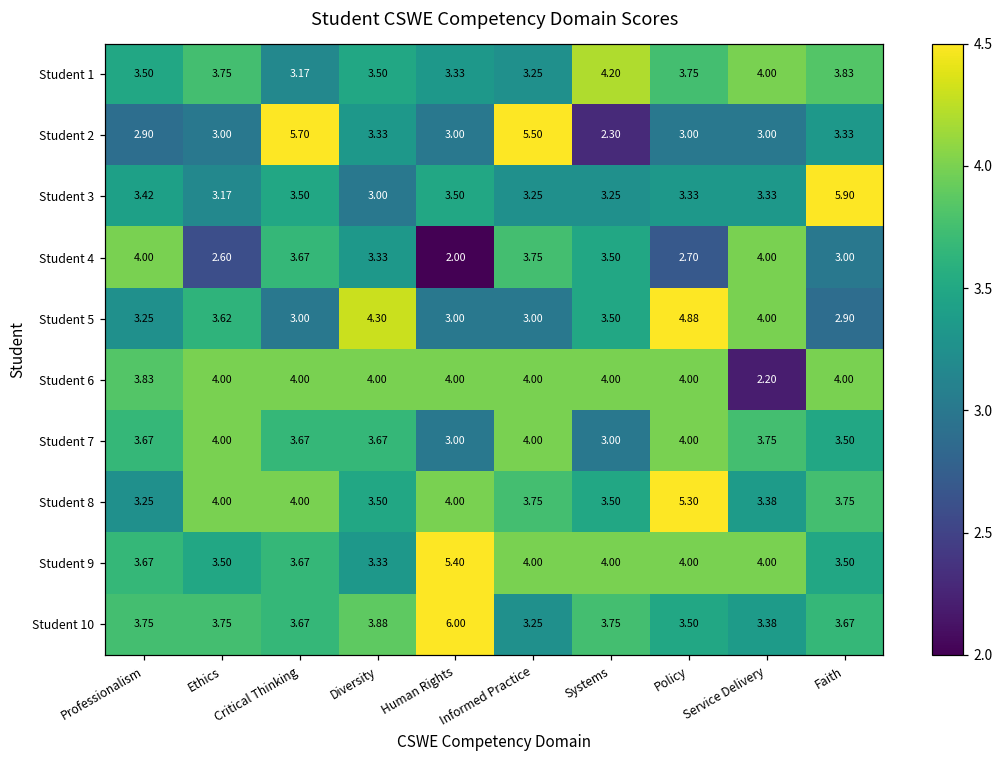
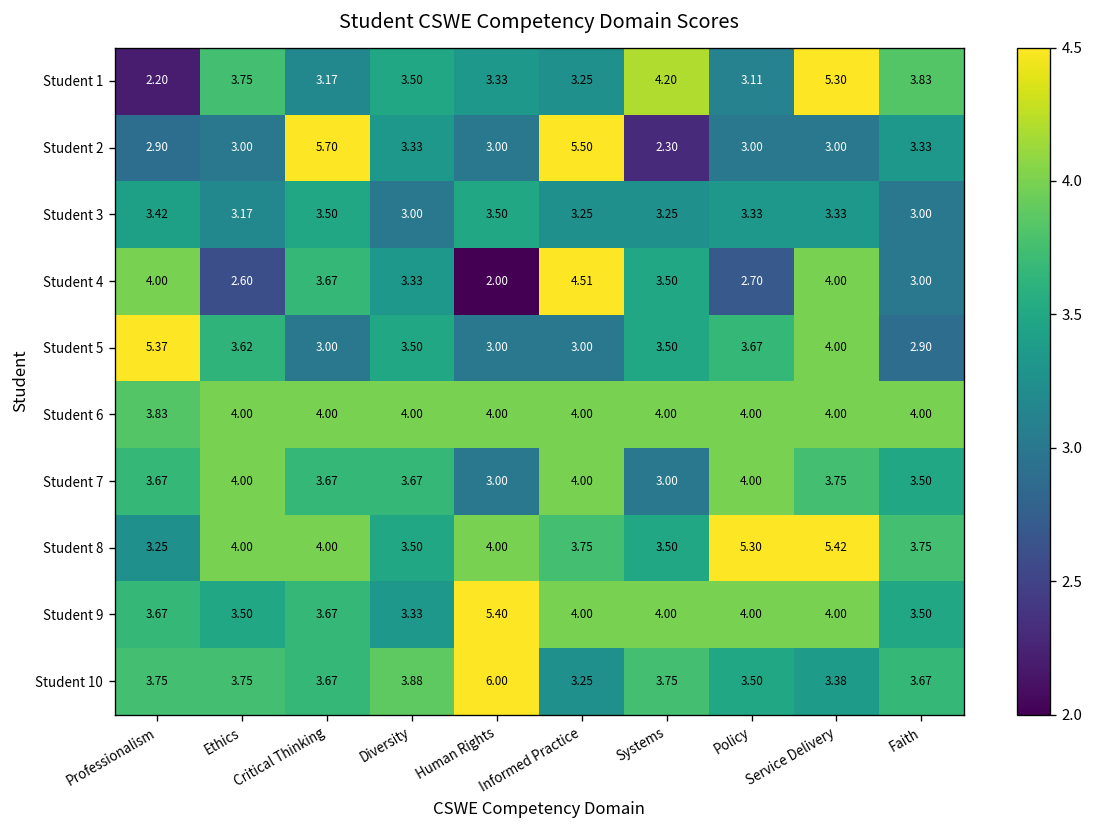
  {
    "Student 1": {
-     "Professionalism": 3.50,
+     "Professionalism": 2.20,
      "Ethics": 3.75,
      "Critical Thinking": 3.17,
      "Diversity": 3.50,
      "Human Rights": 3.33,
      "Informed Practice": 3.25,
      "Systems": 4.20,
-     "Policy": 3.75,
-     "Service Delivery": 4.00,
+     "Policy": 3.11,
+     "Service Delivery": 5.30,
      "Faith": 3.83
    },
    "Student 2": {
      "Professionalism": 2.90,
      "Ethics": 3.00,
      "Critical Thinking": 5.70,
      "Diversity": 3.33,
      "Human Rights": 3.00,
      "Informed Practice": 5.50,
      "Systems": 2.30,
      "Policy": 3.00,
      "Service Delivery": 3.00,
      "Faith": 3.33
    },
    "Student 3": {
      "Professionalism": 3.42,
      "Ethics": 3.17,
      "Critical Thinking": 3.50,
      "Diversity": 3.00,
      "Human Rights": 3.50,
      "Informed Practice": 3.25,
      "Systems": 3.25,
      "Policy": 3.33,
      "Service Delivery": 3.33,
-     "Faith": 5.90
+     "Faith": 3.00
    },
    "Student 4": {
      "Professionalism": 4.00,
      "Ethics": 2.60,
      "Critical Thinking": 3.67,
      "Diversity": 3.33,
      "Human Rights": 2.00,
-     "Informed Practice": 3.75,
+     "Informed Practice": 4.51,
      "Systems": 3.50,
      "Policy": 2.70,
      "Service Delivery": 4.00,
      "Faith": 3.00
    },
    "Student 5": {
-     "Professionalism": 3.25,
+     "Professionalism": 5.37,
      "Ethics": 3.62,
      "Critical Thinking": 3.00,
-     "Diversity": 4.30,
+     "Diversity": 3.50,
      "Human Rights": 3.00,
      "Informed Practice": 3.00,
      "Systems": 3.50,
-     "Policy": 4.88,
+     "Policy": 3.67,
      "Service Delivery": 4.00,
      "Faith": 2.90
    },
    "Student 6": {
      "Professionalism": 3.83,
      "Ethics": 4.00,
      "Critical Thinking": 4.00,
      "Diversity": 4.00,
      "Human Rights": 4.00,
      "Informed Practice": 4.00,
      "Systems": 4.00,
      "Policy": 4.00,
-     "Service Delivery": 2.20,
+     "Service Delivery": 4.00,
      "Faith": 4.00
    },
    "Student 7": {
      "Professionalism": 3.67,
      "Ethics": 4.00,
      "Critical Thinking": 3.67,
      "Diversity": 3.67,
      "Human Rights": 3.00,
      "Informed Practice": 4.00,
      "Systems": 3.00,
      "Policy": 4.00,
      "Service Delivery": 3.75,
      "Faith": 3.50
    },
    "Student 8": {
      "Professionalism": 3.25,
      "Ethics": 4.00,
      "Critical Thinking": 4.00,
      "Diversity": 3.50,
      "Human Rights": 4.00,
      "Informed Practice": 3.75,
      "Systems": 3.50,
      "Policy": 5.30,
-     "Service Delivery": 3.38,
+     "Service Delivery": 5.42,
      "Faith": 3.75
    },
    "Student 9": {
      "Professionalism": 3.67,
      "Ethics": 3.50,
      "Critical Thinking": 3.67,
      "Diversity": 3.33,
      "Human Rights": 5.40,
      "Informed Practice": 4.00,
      "Systems": 4.00,
      "Policy": 4.00,
      "Service Delivery": 4.00,
      "Faith": 3.50
    },
    "Student 10": {
      "Professionalism": 3.75,
      "Ethics": 3.75,
      "Critical Thinking": 3.67,
      "Diversity": 3.88,
      "Human Rights": 6.00,
      "Informed Practice": 3.25,
      "Systems": 3.75,
      "Policy": 3.50,
      "Service Delivery": 3.38,
      "Faith": 3.67
    }
  }
